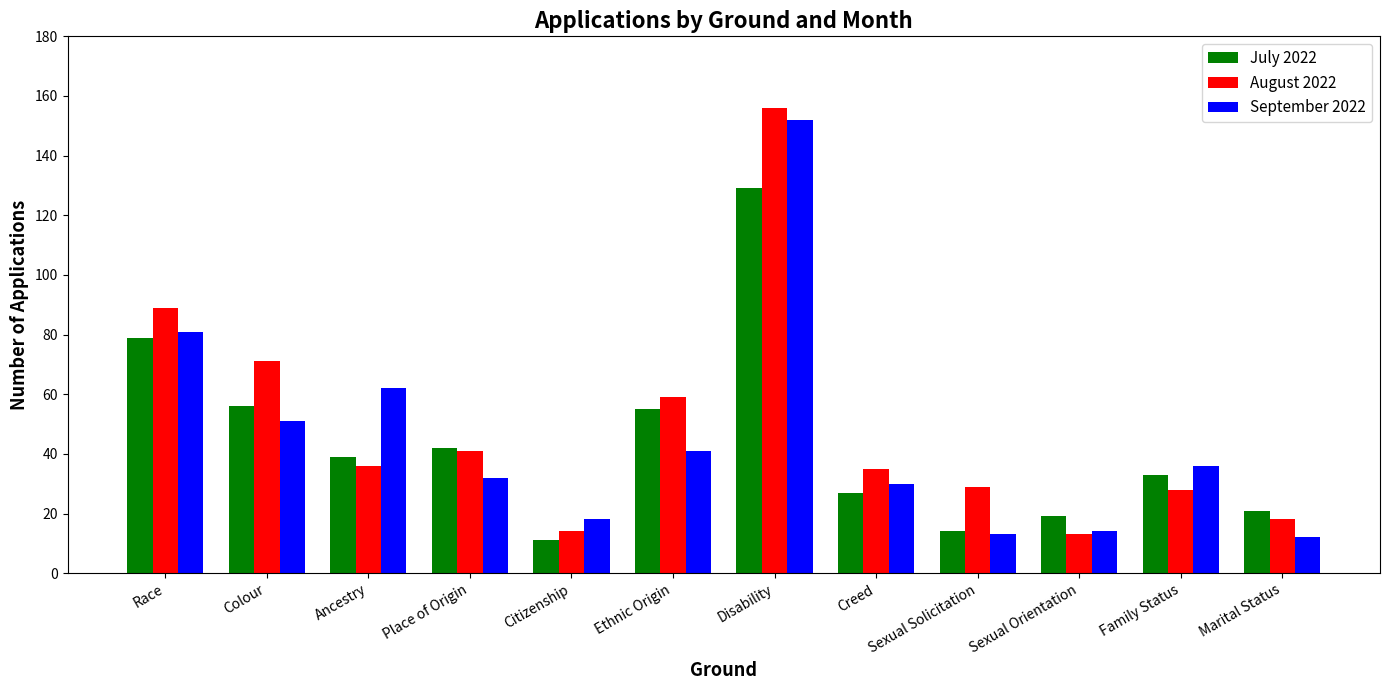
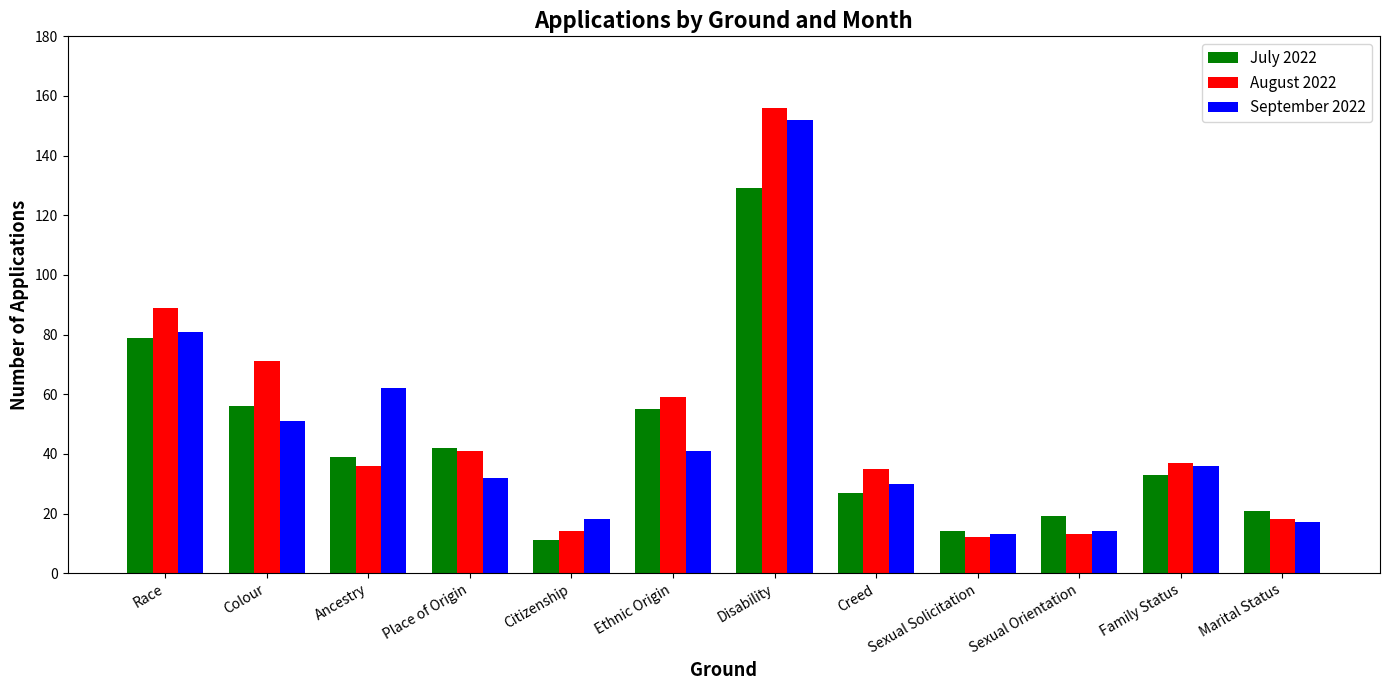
  {
    "July 2022": {
      "Race": 79,
      "Colour": 56,
      "Ancestry": 39,
      "Place of Origin": 42,
      "Citizenship": 11,
      "Ethnic Origin": 55,
      "Disability": 129,
      "Creed": 27,
      "Sexual Solicitation": 14,
      "Sexual Orientation": 19,
      "Family Status": 33,
      "Marital Status": 21
    },
    "August 2022": {
      "Race": 89,
      "Colour": 71,
      "Ancestry": 36,
      "Place of Origin": 41,
      "Citizenship": 14,
      "Ethnic Origin": 59,
      "Disability": 156,
      "Creed": 35,
-     "Sexual Solicitation": 29,
+     "Sexual Solicitation": 12,
      "Sexual Orientation": 13,
-     "Family Status": 28,
+     "Family Status": 37,
      "Marital Status": 18
    },
    "September 2022": {
      "Race": 81,
      "Colour": 51,
      "Ancestry": 62,
      "Place of Origin": 32,
      "Citizenship": 18,
      "Ethnic Origin": 41,
      "Disability": 152,
      "Creed": 30,
      "Sexual Solicitation": 13,
      "Sexual Orientation": 14,
      "Family Status": 36,
-     "Marital Status": 12
+     "Marital Status": 17
    }
  }
